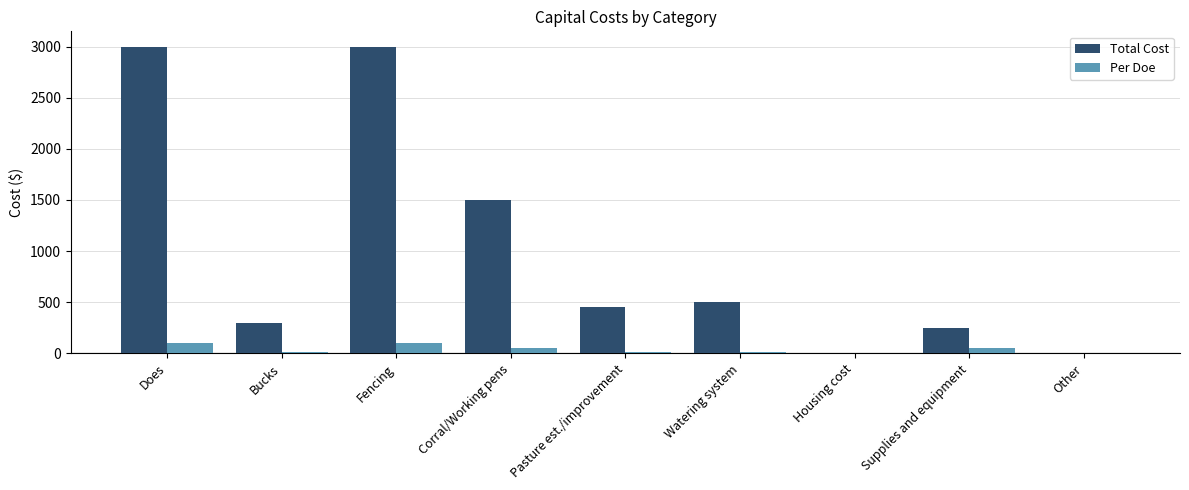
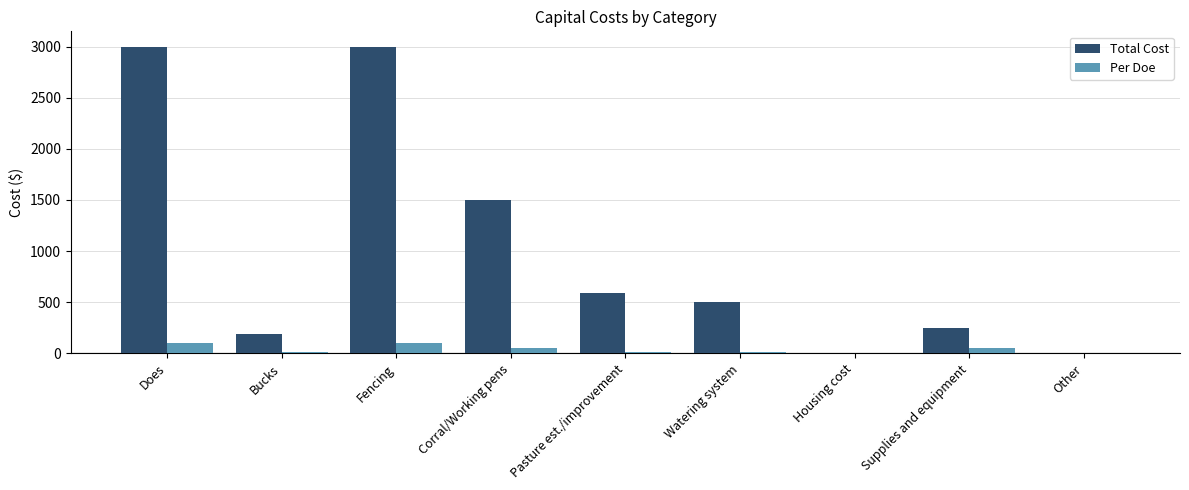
  {
    "Total Cost": {
      "Does": 3000,
-     "Bucks": 300,
+     "Bucks": 190,
      "Fencing": 3000,
      "Corral/Working pens": 1500,
-     "Pasture est./improvement": 450,
+     "Pasture est./improvement": 590,
      "Watering system": 500,
      "Housing cost": 0,
      "Supplies and equipment": 250,
      "Other": 0
    },
    "Per Doe": {
      "Does": 100,
      "Fencing": 100,
      "Corral/Working pens": 50,
      "Housing cost": 0,
      "Supplies and equipment": 50,
      "Other": 0
    }
  }
